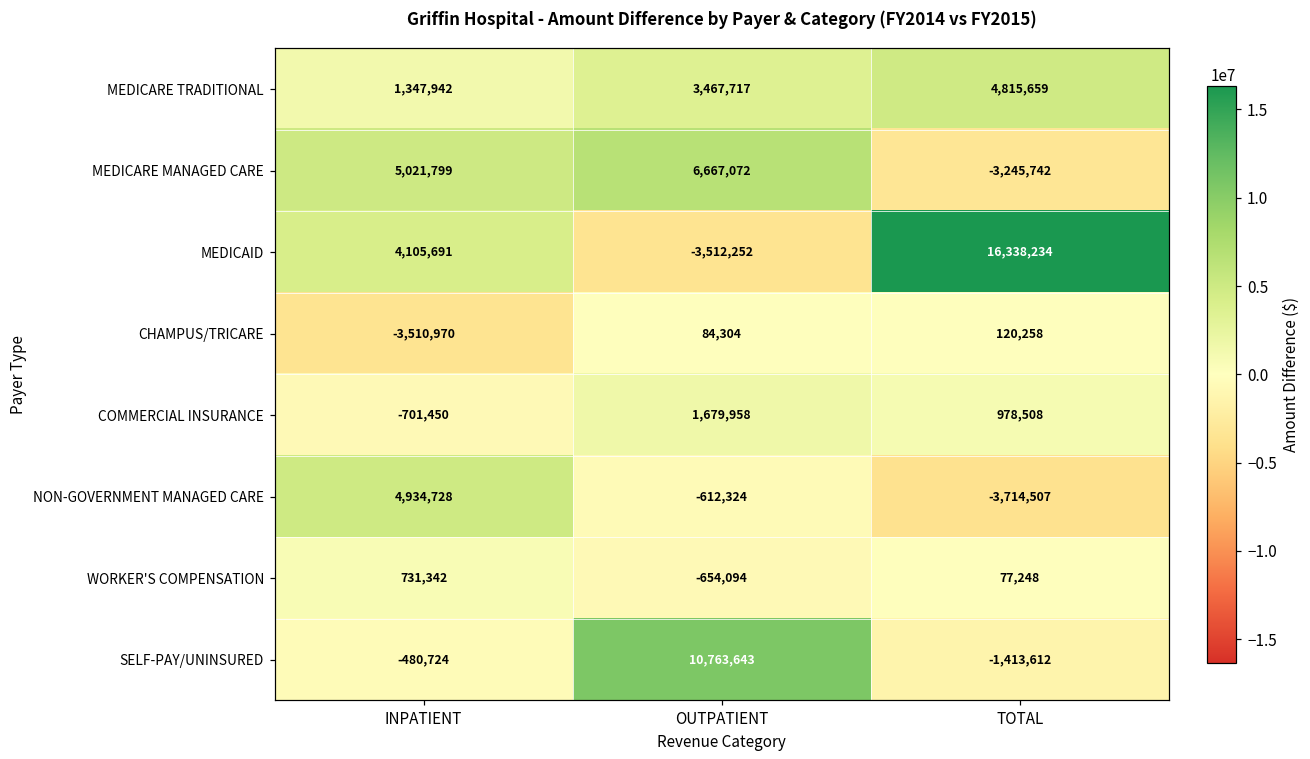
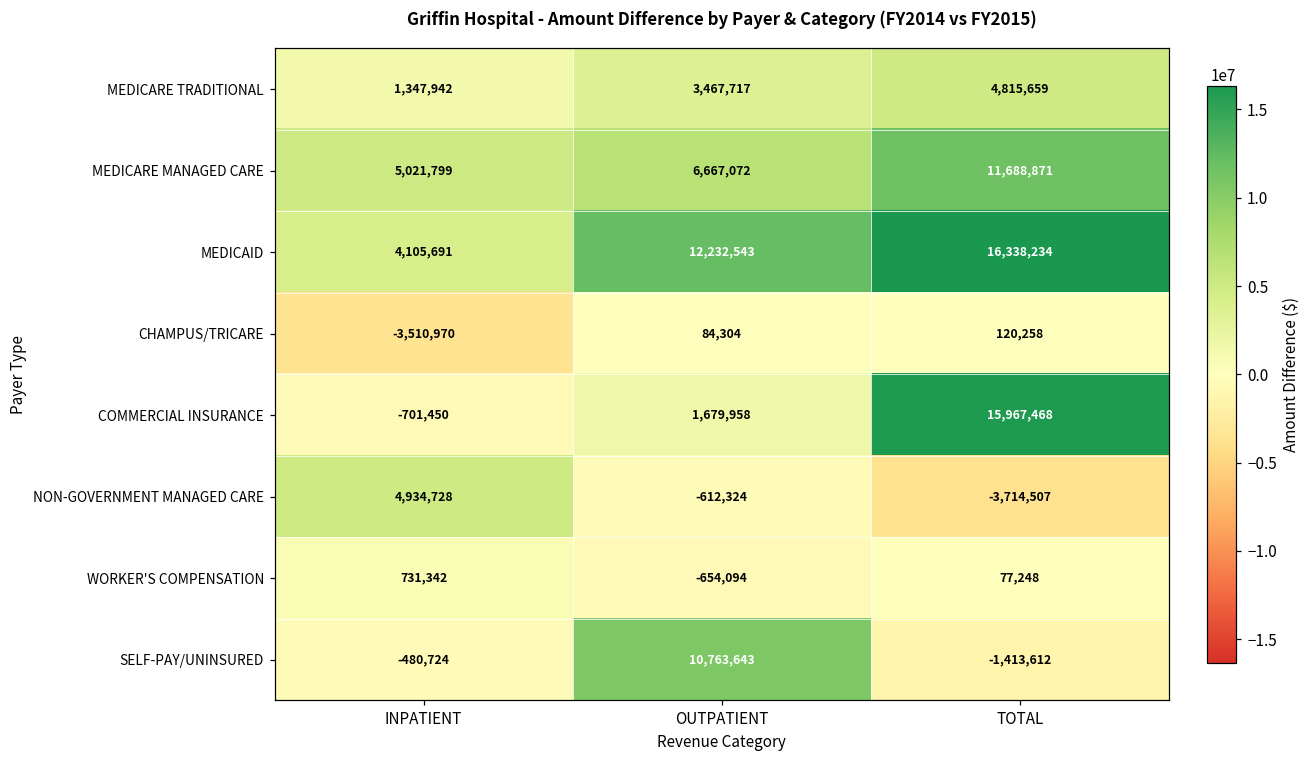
  {
    "MEDICARE TRADITIONAL": {
      "INPATIENT": "1,347,942",
      "OUTPATIENT": "3,467,717",
      "TOTAL": "4,815,659"
    },
    "MEDICARE MANAGED CARE": {
      "INPATIENT": "5,021,799",
      "OUTPATIENT": "6,667,072",
-     "TOTAL": "-3,245,742"
+     "TOTAL": "11,688,871"
    },
    "MEDICAID": {
      "INPATIENT": "4,105,691",
-     "OUTPATIENT": "-3,512,252",
+     "OUTPATIENT": "12,232,543",
      "TOTAL": "16,338,234"
    },
    "CHAMPUS/TRICARE": {
      "INPATIENT": "-3,510,970",
      "OUTPATIENT": "84,304",
      "TOTAL": "120,258"
    },
    "COMMERCIAL INSURANCE": {
      "INPATIENT": "-701,450",
      "OUTPATIENT": "1,679,958",
-     "TOTAL": "978,508"
+     "TOTAL": "15,967,468"
    },
    "NON-GOVERNMENT MANAGED CARE": {
      "INPATIENT": "4,934,728",
      "OUTPATIENT": "-612,324",
      "TOTAL": "-3,714,507"
    },
    "WORKER'S COMPENSATION": {
      "INPATIENT": "731,342",
      "OUTPATIENT": "-654,094",
      "TOTAL": "77,248"
    },
    "SELF-PAY/UNINSURED": {
      "INPATIENT": "-480,724",
      "OUTPATIENT": "10,763,643",
      "TOTAL": "-1,413,612"
    }
  }
